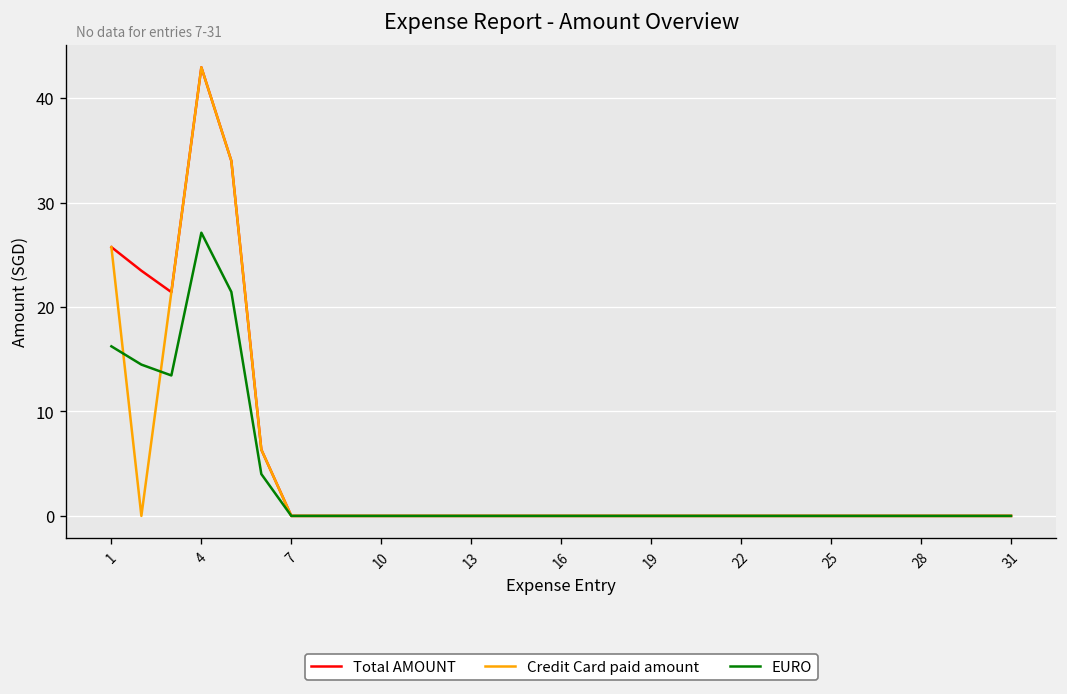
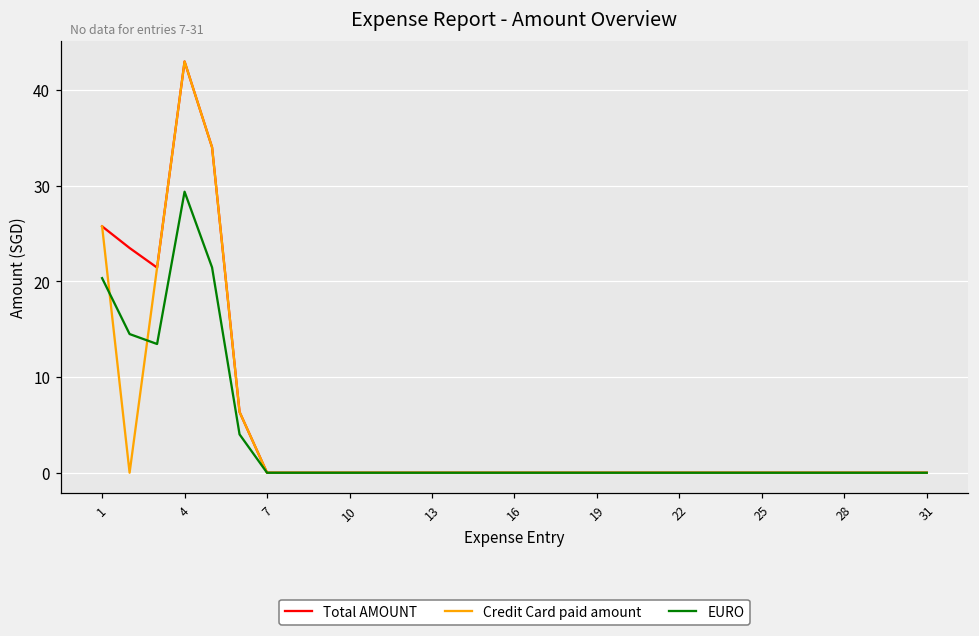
  {
    "EURO": {
-     "1": 16,
-     "4": 27
+     "1": 20,
+     "4": 29
    }
  }
